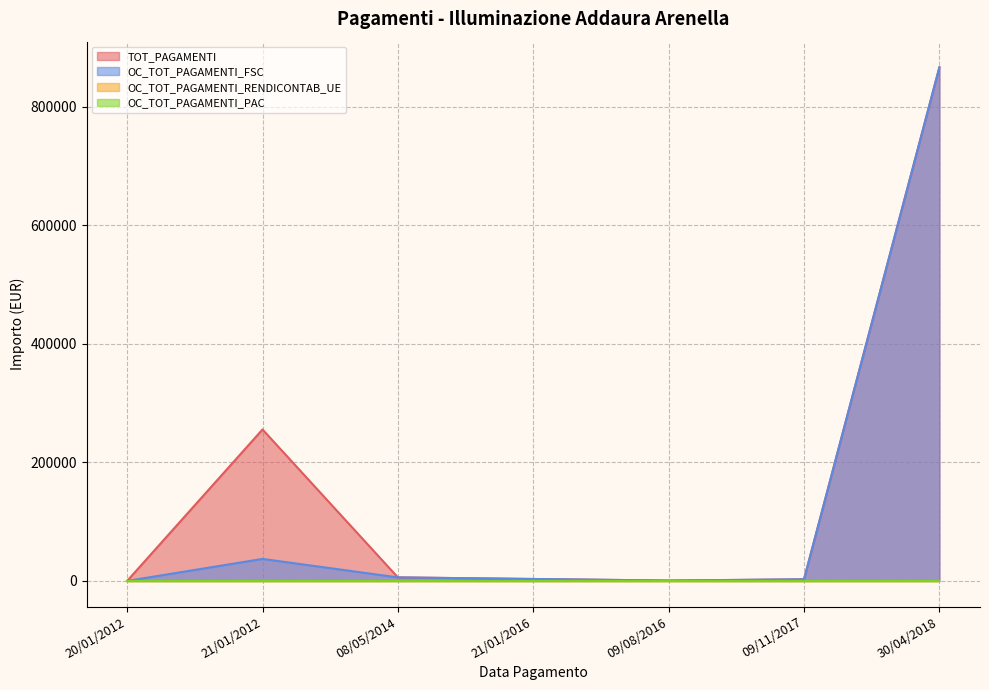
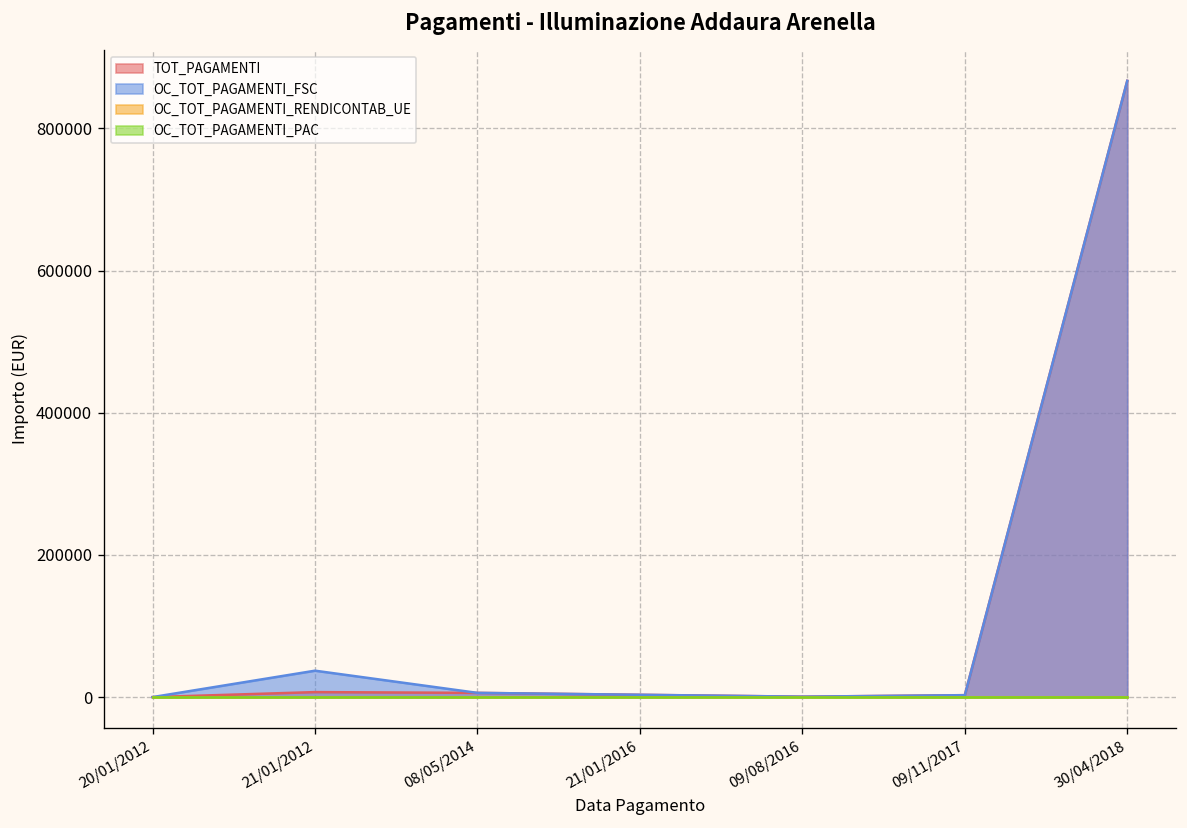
  {
    "TOT_PAGAMENTI": {
-     "21/01/2012": 260000
+     "21/01/2012": 10000
    },
    "OC_TOT_PAGAMENTI_FSC": {
      "21/01/2012": 40000
    },
    "OC_TOT_PAGAMENTI_PAC": {
      "21/01/2012": 0,
      "08/05/2014": 0,
      "30/04/2018": 0
    }
  }
